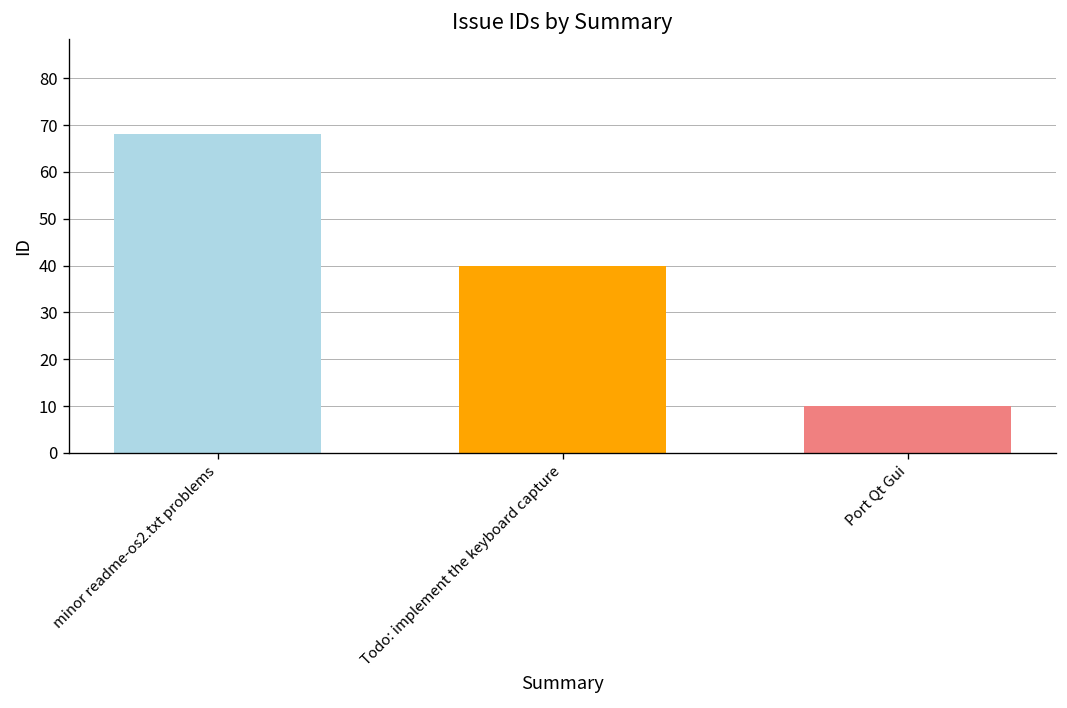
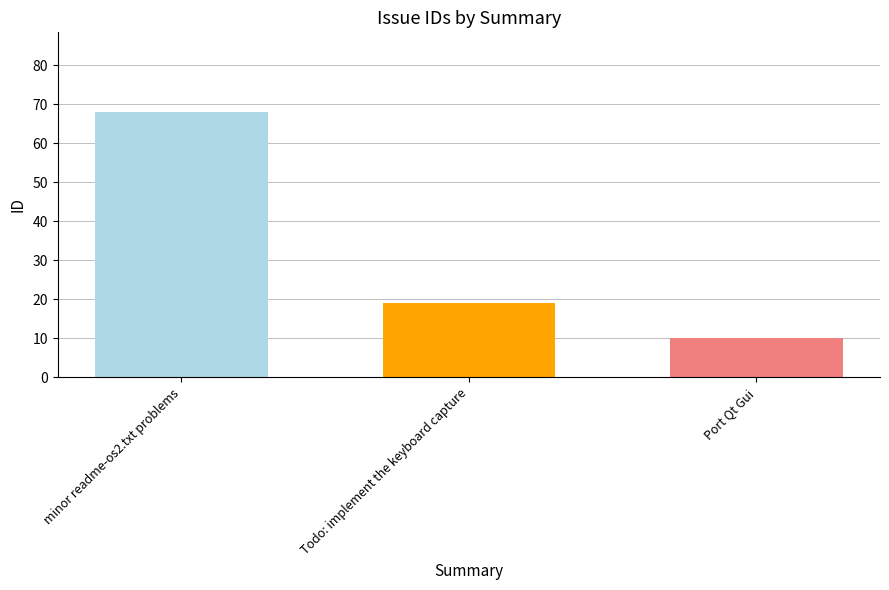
  {
    "minor readme-os2.txt problems": 68,
-   "Todo: implement the keyboard capture": 40,
+   "Todo: implement the keyboard capture": 19,
    "Port Qt Gui": 10
  }
